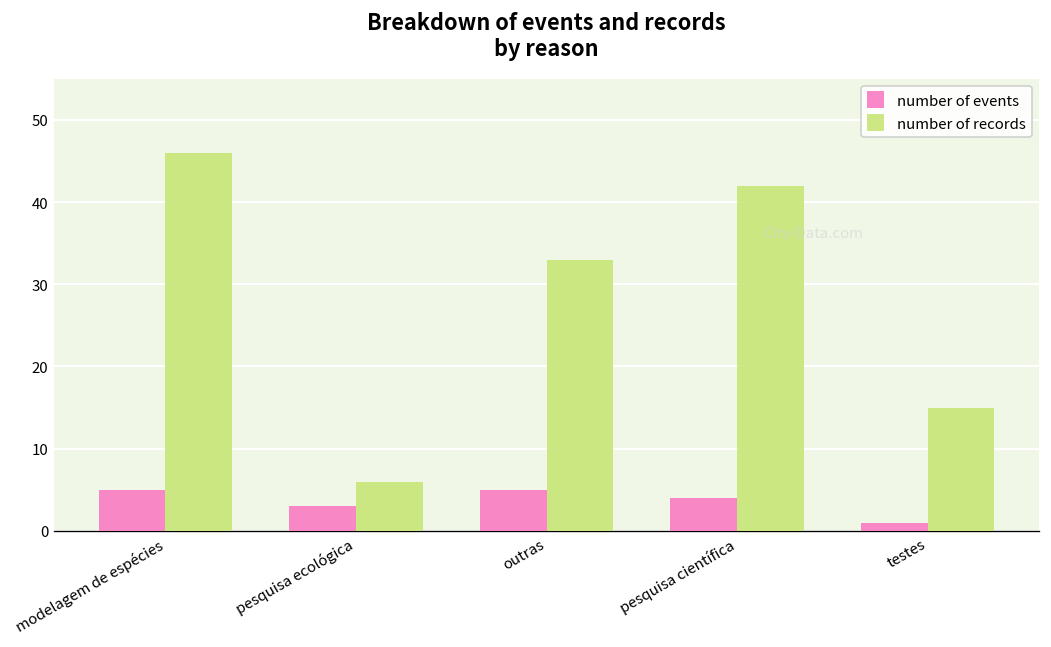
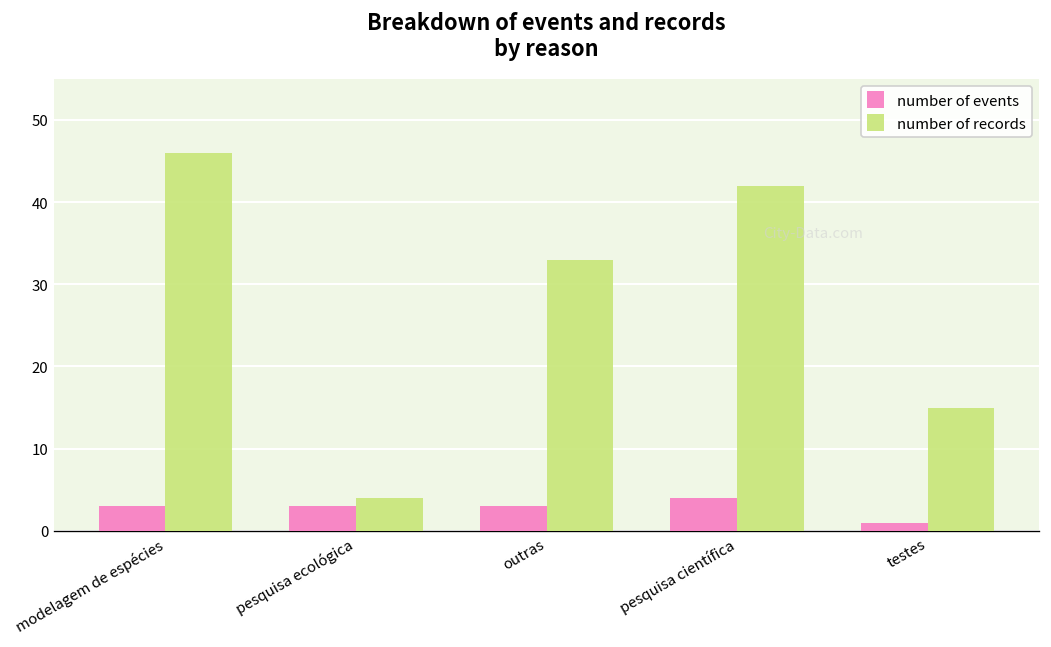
  {
    "number of events": {
-     "modelagem de espécies": 5,
+     "modelagem de espécies": 3,
      "pesquisa ecológica": 3,
-     "outras": 5,
+     "outras": 3,
      "pesquisa científica": 4,
      "testes": 1
    },
    "number of records": {
      "modelagem de espécies": 46,
-     "pesquisa ecológica": 6,
+     "pesquisa ecológica": 4,
      "outras": 33,
      "pesquisa científica": 42,
      "testes": 15
    }
  }
